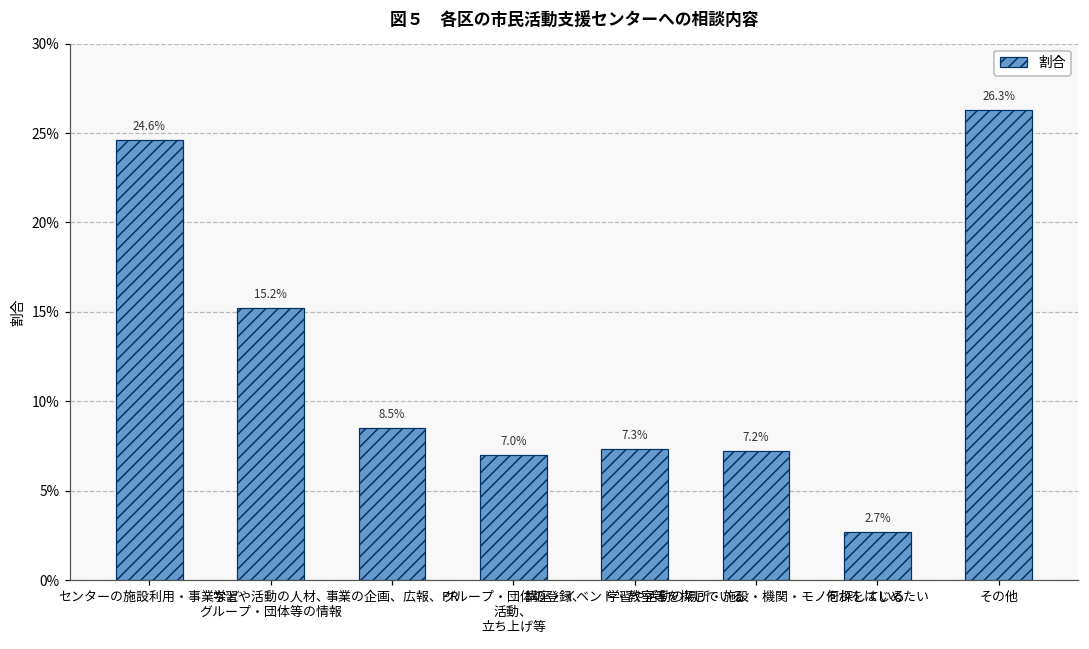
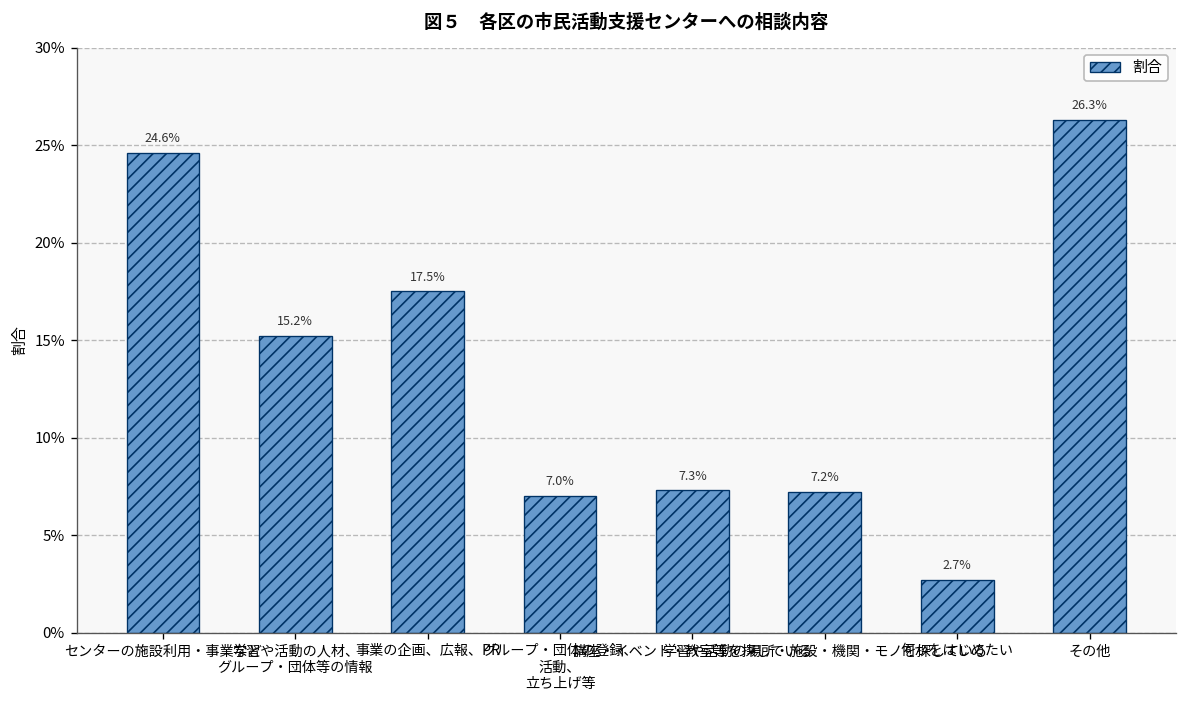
  {
    "学習や活動の人材、 グループ・団体等の情報": "15.2%",
-   "事業の企画、広報、PR": "8.5%",
+   "事業の企画、広報、PR": "17.5%",
    "グループ・団体の登録、 活動、 立ち上げ等": "7.0%",
    "その他": "26.3%"
  }
